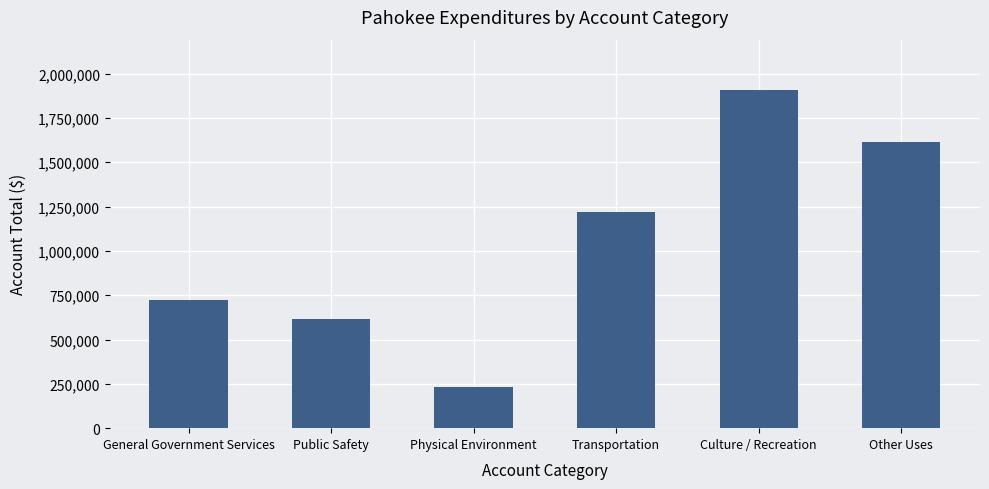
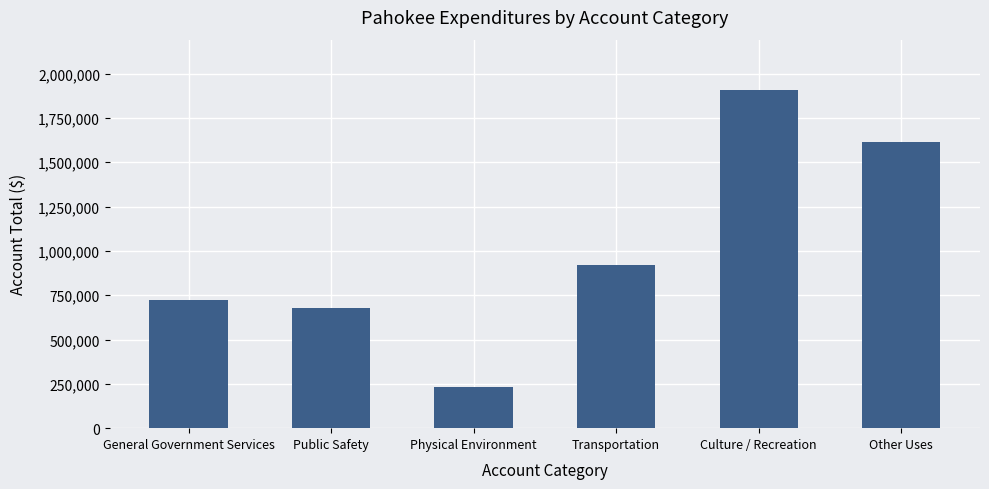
  {
    "General Government Services": "720,000",
-   "Public Safety": "610,000",
+   "Public Safety": "680,000",
    "Physical Environment": "230,000",
-   "Transportation": "1,220,000",
+   "Transportation": "920,000",
    "Culture / Recreation": "1,910,000",
    "Other Uses": "1,610,000"
  }
